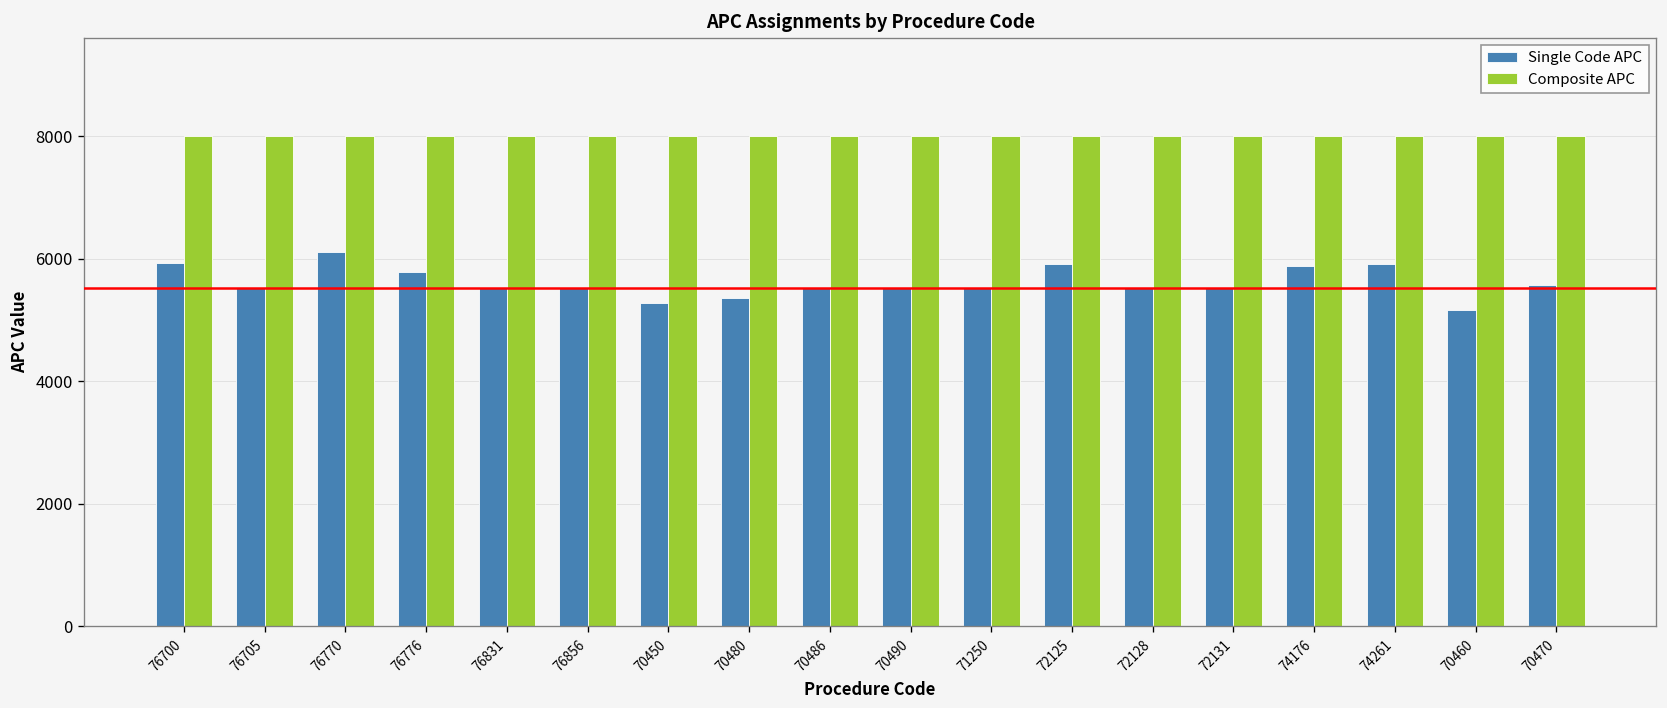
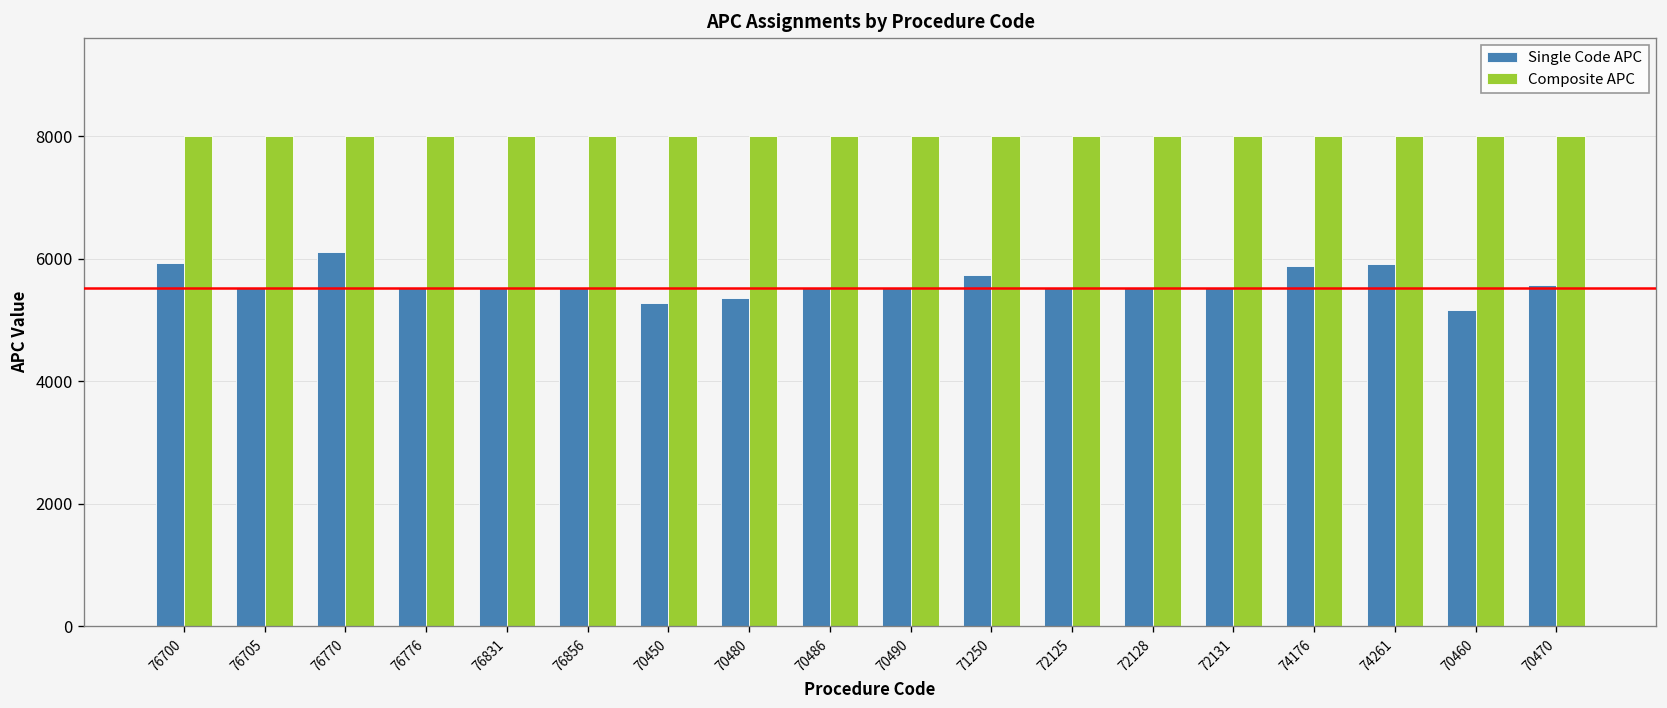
  {
    "Single Code APC": {
      "76700": 5900,
      "76705": 5500,
      "76770": 6100,
-     "76776": 5800,
+     "76776": 5500,
      "76831": 5500,
      "76856": 5500,
      "70450": 5300,
      "70480": 5400,
      "70486": 5500,
      "70490": 5500,
-     "71250": 5500,
-     "72125": 5900,
+     "71250": 5700,
+     "72125": 5500,
      "72128": 5500,
      "72131": 5500,
      "74176": 5900,
      "74261": 5900,
      "70460": 5200,
      "70470": 5600
    },
    "Composite APC": {
      "76700": 8000,
      "76705": 8000,
      "76770": 8000,
      "76776": 8000,
      "76831": 8000,
      "76856": 8000,
      "70450": 8000,
      "70480": 8000,
      "70486": 8000,
      "70490": 8000,
      "71250": 8000,
      "72125": 8000,
      "72128": 8000,
      "72131": 8000,
      "74176": 8000,
      "74261": 8000,
      "70460": 8000,
      "70470": 8000
    }
  }
